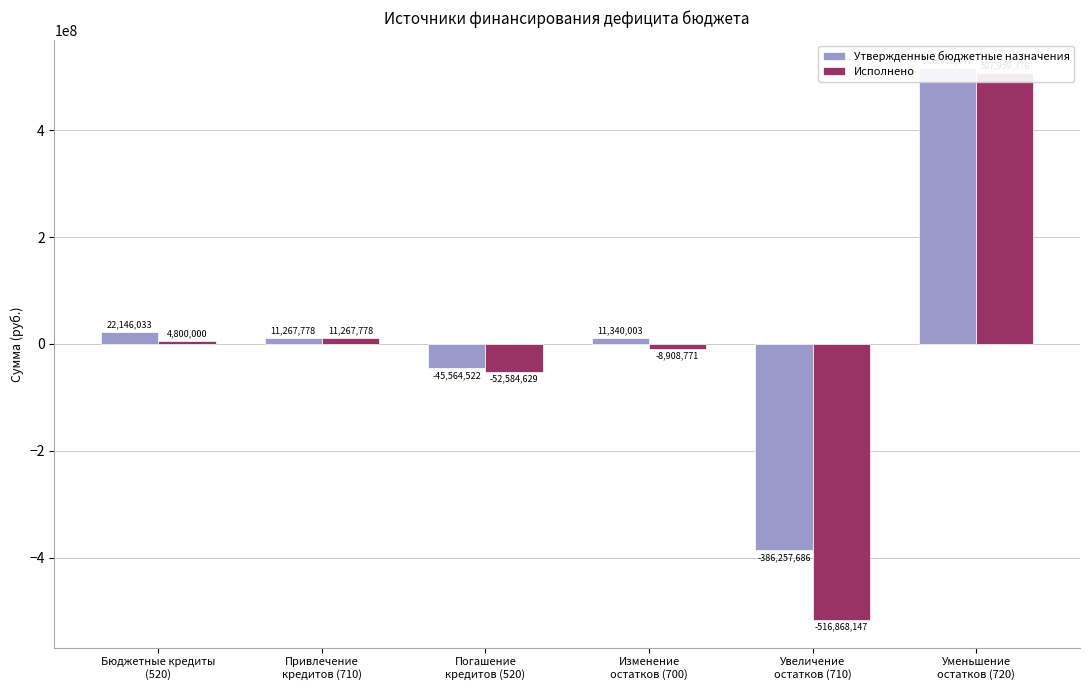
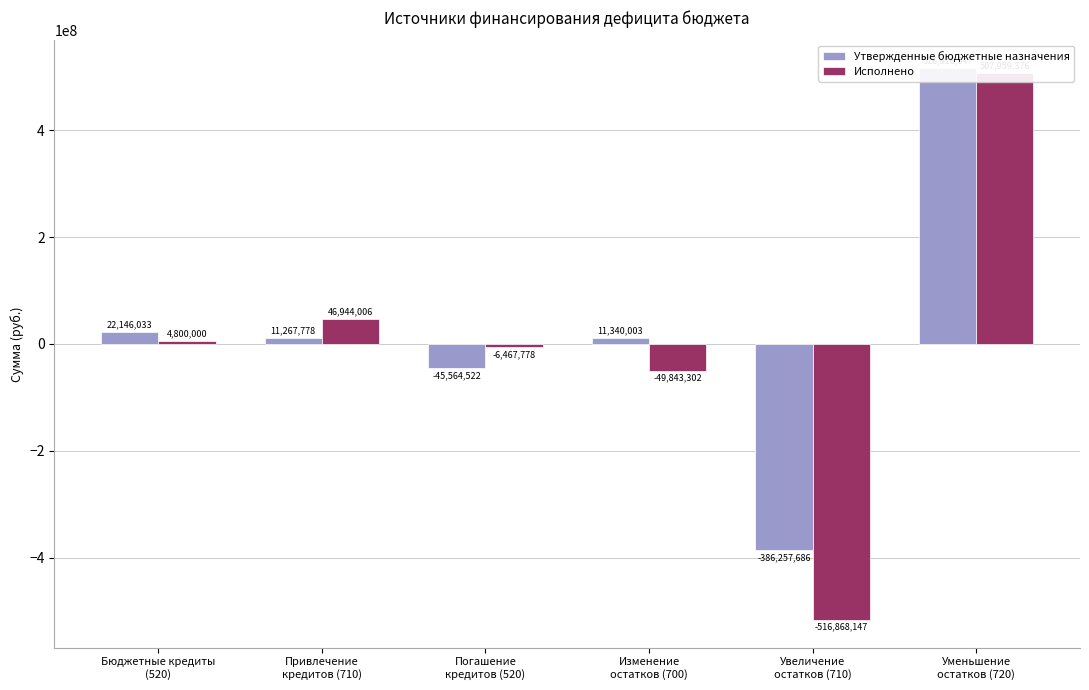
  {
    "Утвержденные бюджетные назначения": {
      "Бюджетные кредиты (520)": "22,146,033",
      "Привлечение кредитов (710)": "11,267,778",
      "Погашение кредитов (520)": "-45,564,522",
      "Изменение остатков (700)": "11,340,003",
      "Увеличение остатков (710)": "-386,257,686"
    },
    "Исполнено": {
      "Бюджетные кредиты (520)": "4,800,000",
-     "Привлечение кредитов (710)": "11,267,778",
-     "Погашение кредитов (520)": "-52,584,629",
-     "Изменение остатков (700)": "-8,908,771",
+     "Привлечение кредитов (710)": "46,944,006",
+     "Погашение кредитов (520)": "-6,467,778",
+     "Изменение остатков (700)": "-49,843,302",
      "Увеличение остатков (710)": "-516,868,147"
    }
  }
